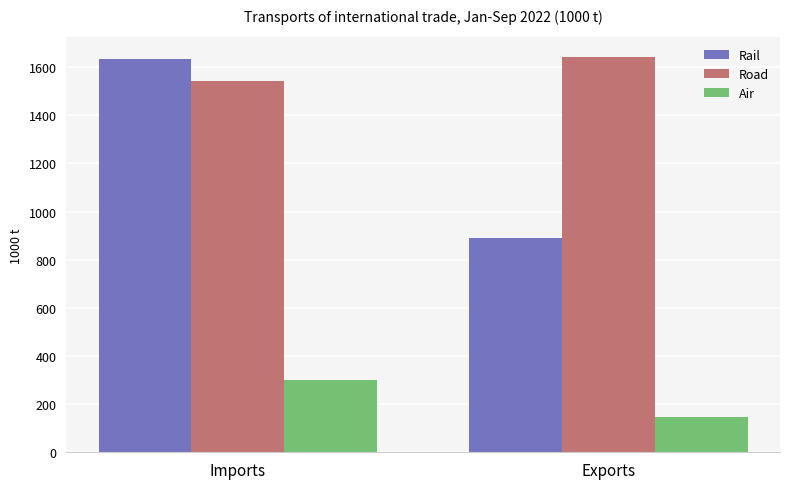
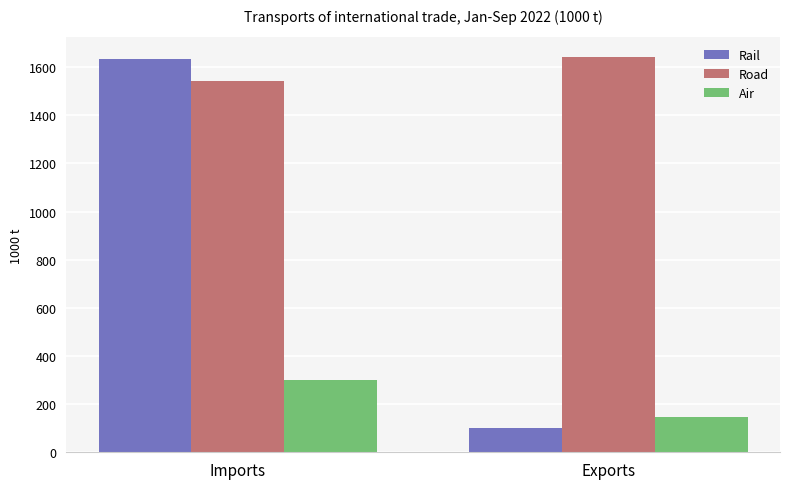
  {
    "Rail": {
      "Imports": 1630,
-     "Exports": 890
+     "Exports": 100
    },
    "Road": {
      "Imports": 1540,
      "Exports": 1640
    },
    "Air": {
      "Imports": 300,
      "Exports": 150
    }
  }
